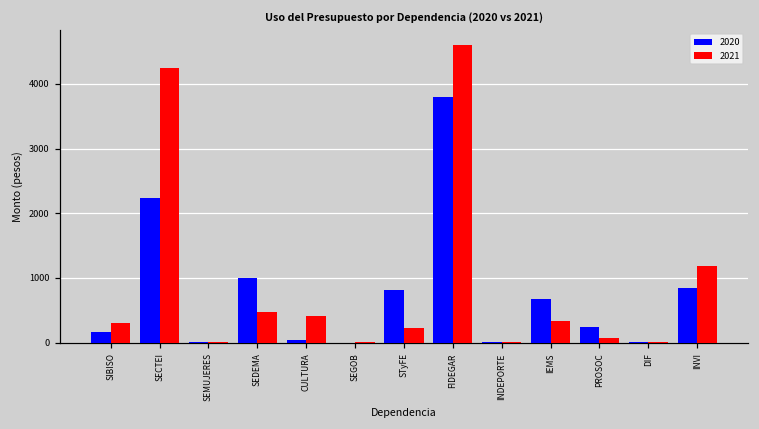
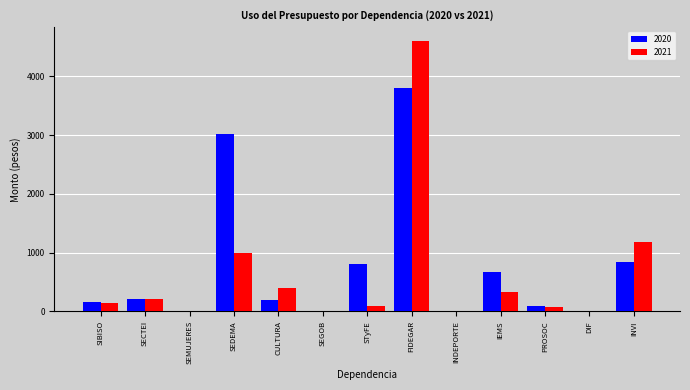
  {
    "2020": {
      "SIBISO": 200,
-     "SECTEI": 2200,
-     "SEDEMA": 1000,
-     "CULTURA": 0,
+     "SECTEI": 200,
+     "SEDEMA": 3000,
+     "CULTURA": 200,
      "STyFE": 800,
      "FIDEGAR": 3800,
      "IEMS": 700,
-     "PROSOC": 200,
+     "PROSOC": 100,
      "INVI": 800
    },
    "2021": {
-     "SIBISO": 300,
-     "SECTEI": 4200,
-     "SEDEMA": 500,
+     "SIBISO": 100,
+     "SECTEI": 200,
+     "SEDEMA": 1000,
      "CULTURA": 400,
-     "STyFE": 200,
+     "STyFE": 100,
      "FIDEGAR": 4600,
      "IEMS": 300,
      "PROSOC": 100,
      "INVI": 1200
    }
  }
